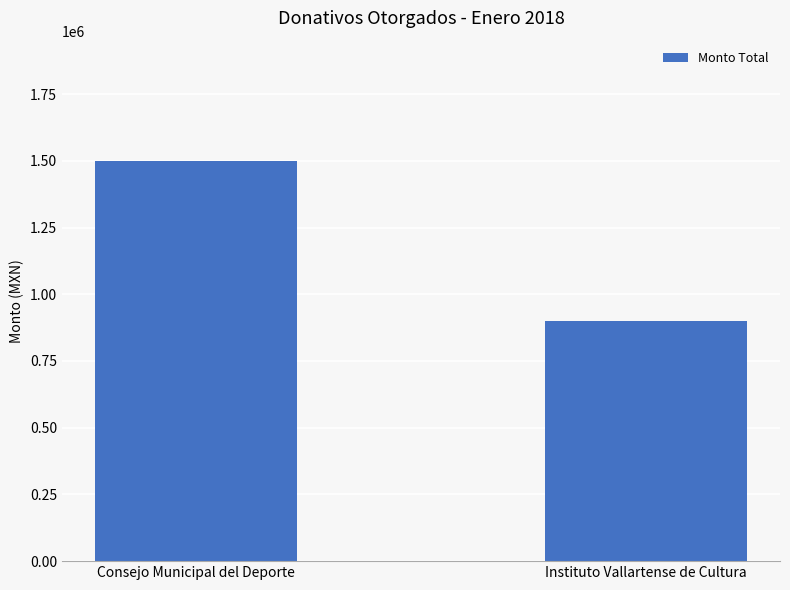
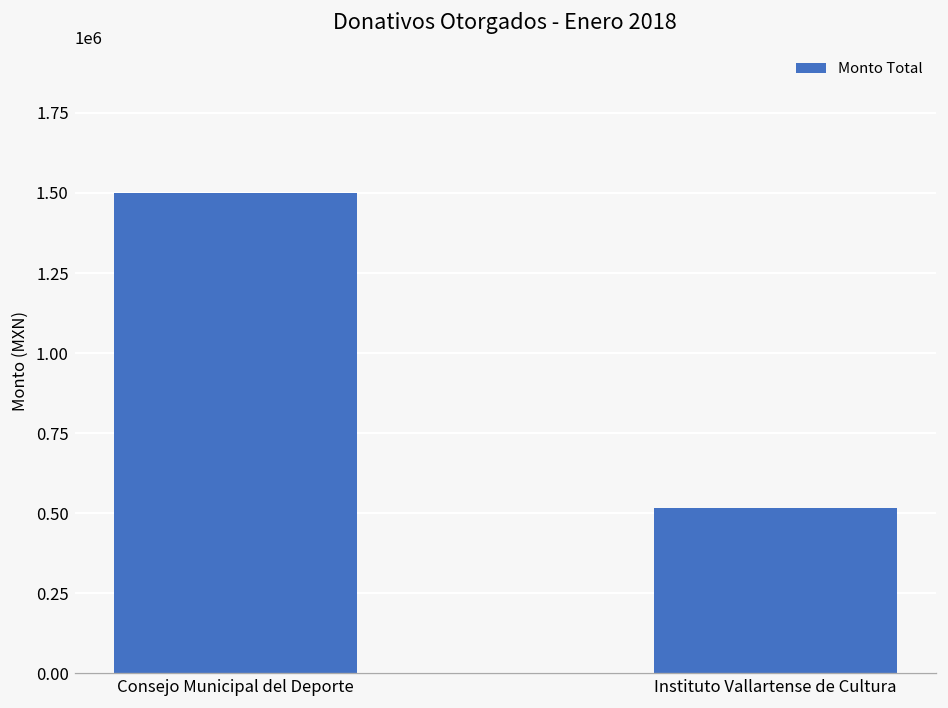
  {
    "Consejo Municipal del Deporte": 1500000,
-   "Instituto Vallartense de Cultura": 900000
+   "Instituto Vallartense de Cultura": 520000
  }
